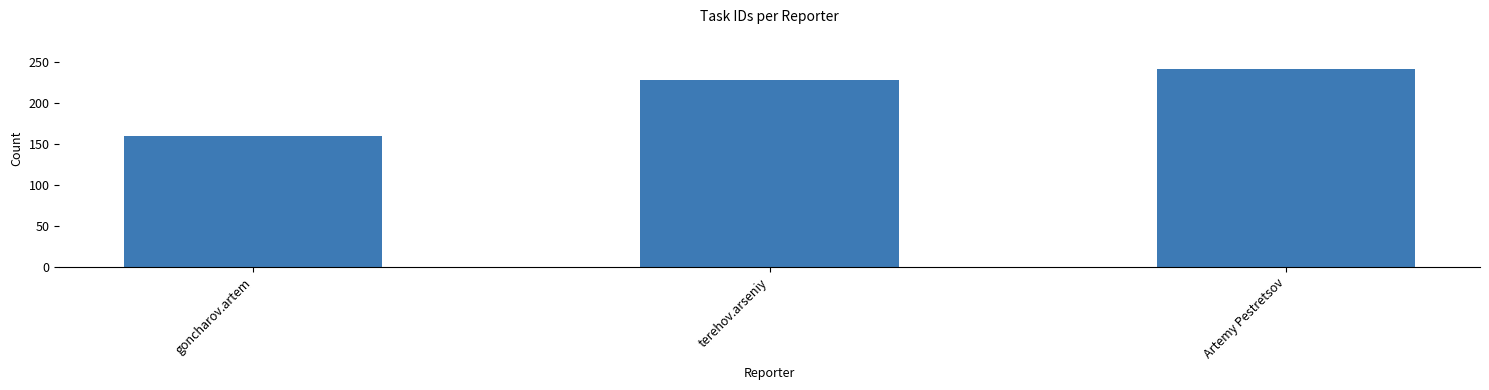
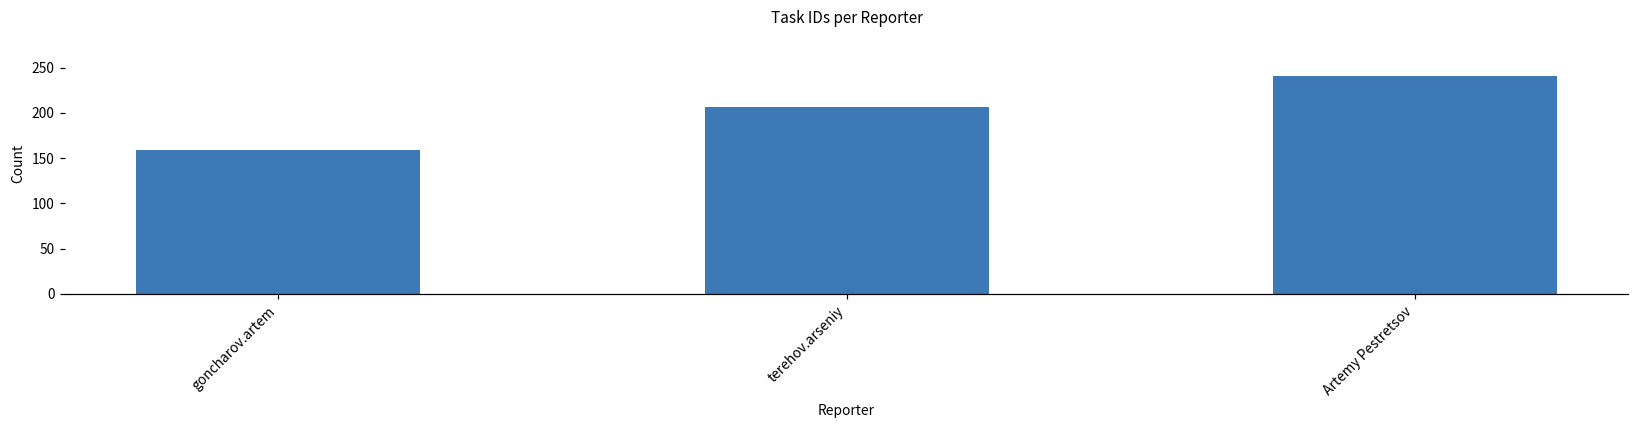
  {
    "goncharov.artem": 160,
-   "terehov.arseniy": 230,
+   "terehov.arseniy": 210,
    "Artemy Pestretsov": 240
  }
